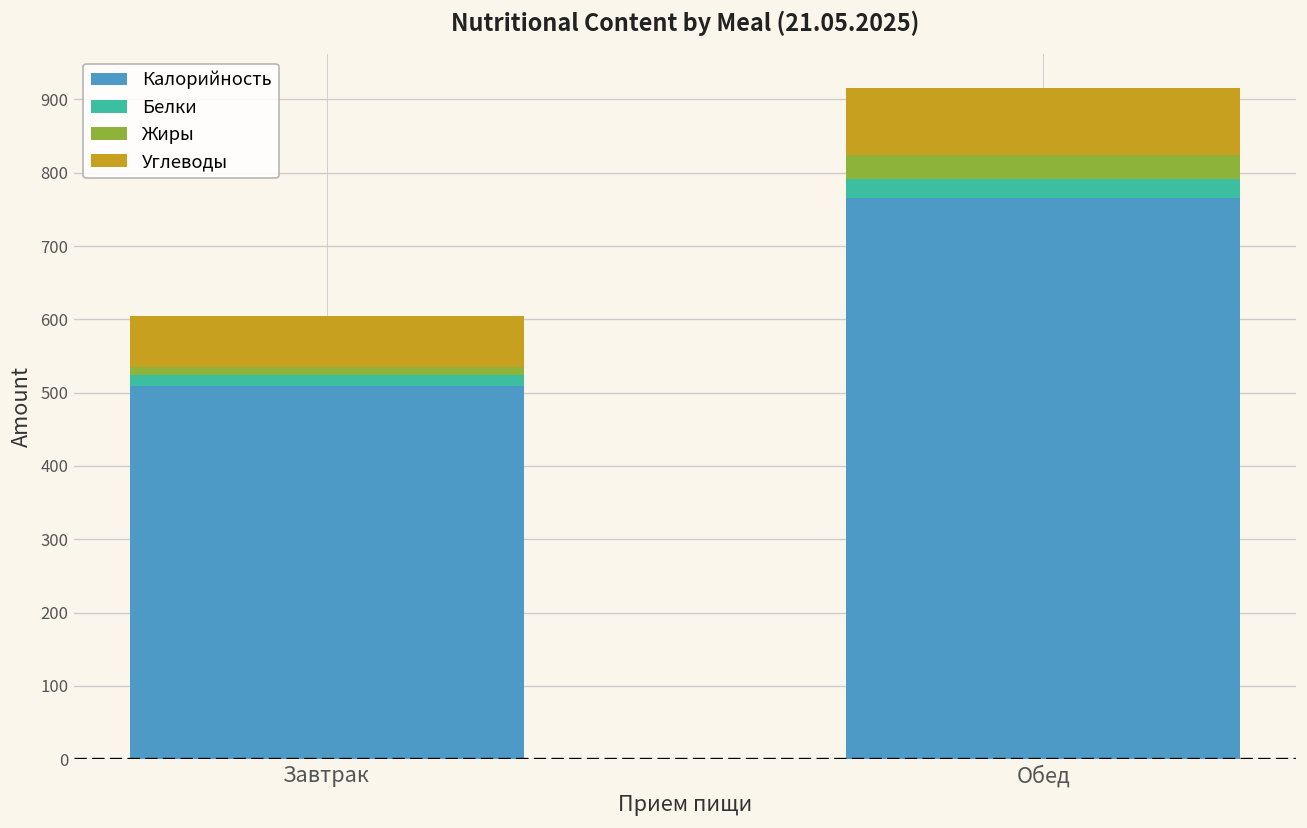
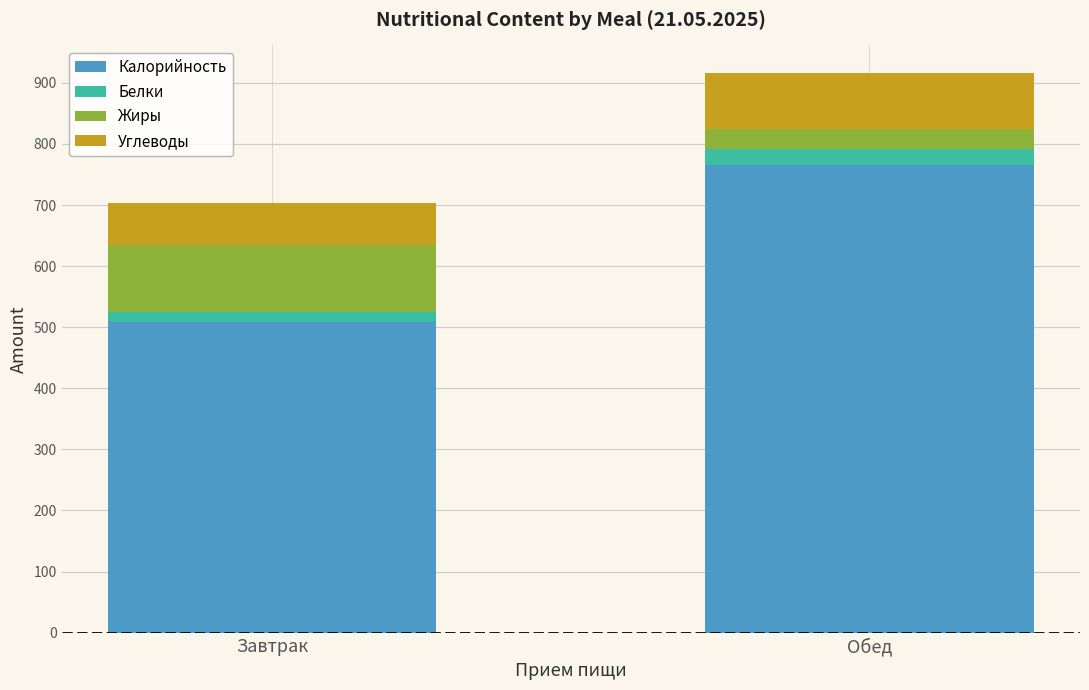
  {
    "Жиры": {
-     "Завтрак": 10,
+     "Завтрак": 110,
      "Обед": 30
    },
    "Углеводы": {
      "Завтрак": 70,
      "Обед": 90
    }
  }
